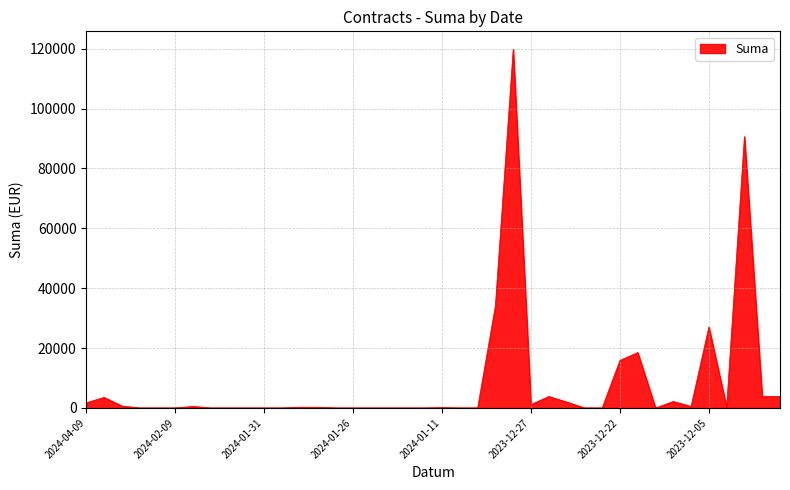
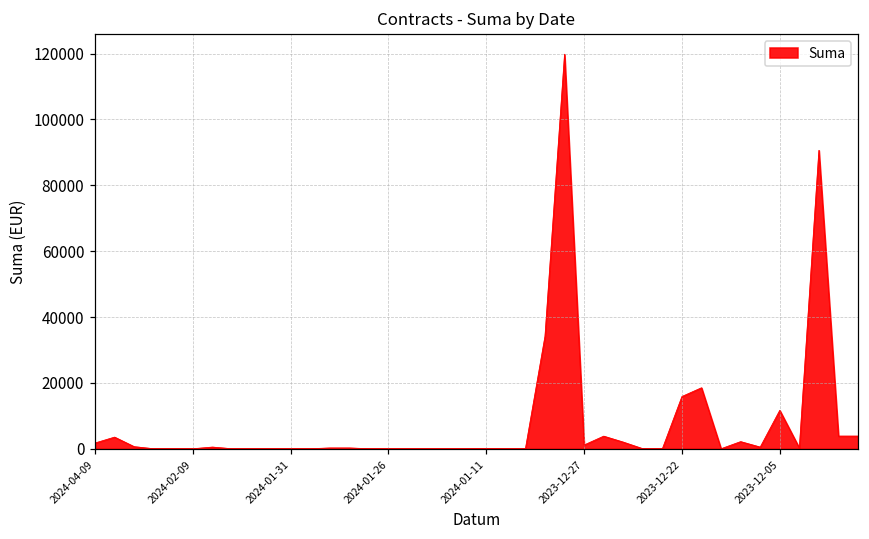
  {
    "2024-04-09": 2000,
    "2024-01-26": 0,
    "2024-01-11": 0,
-   "2023-12-05": 27000
+   "2023-12-05": 12000
  }
